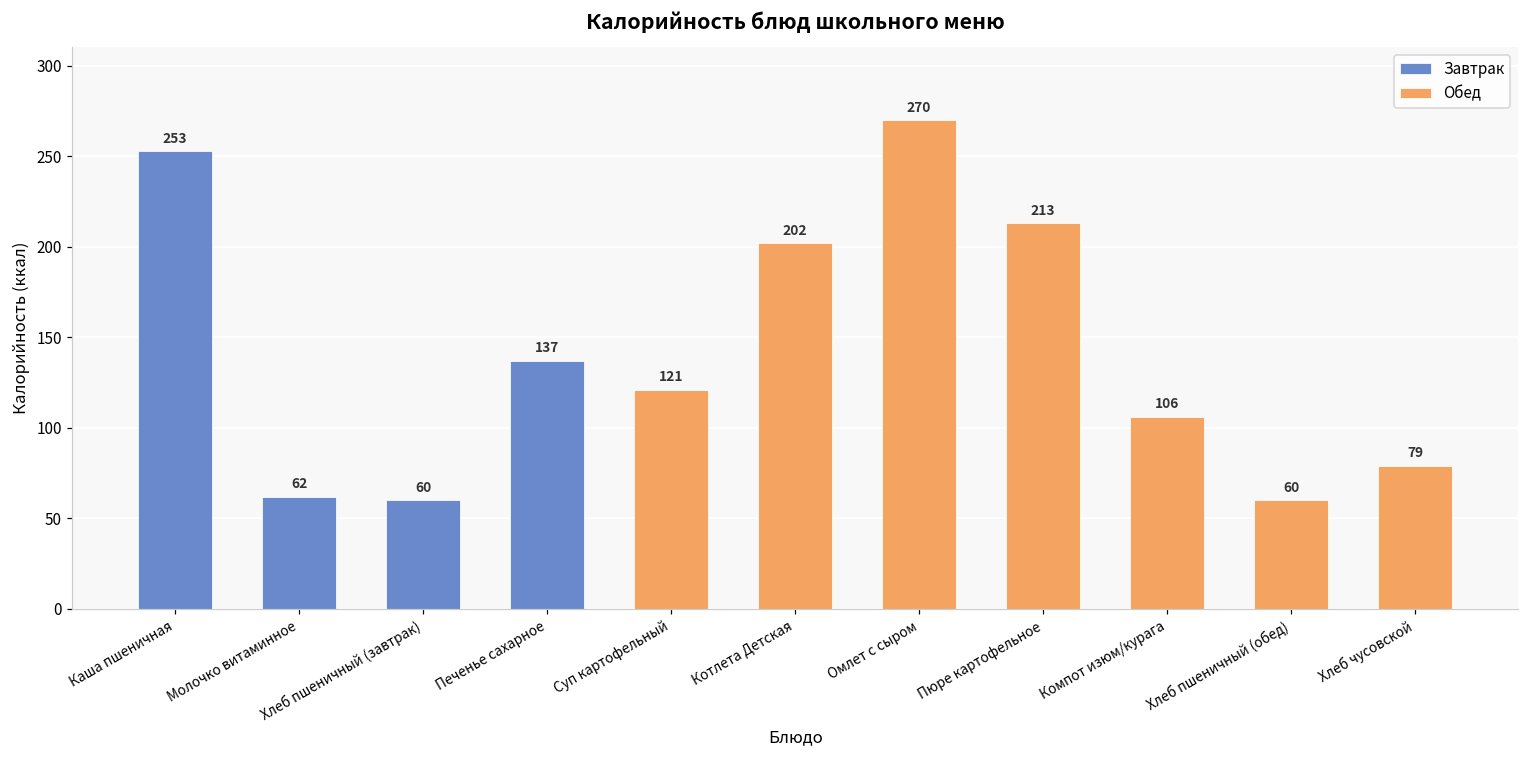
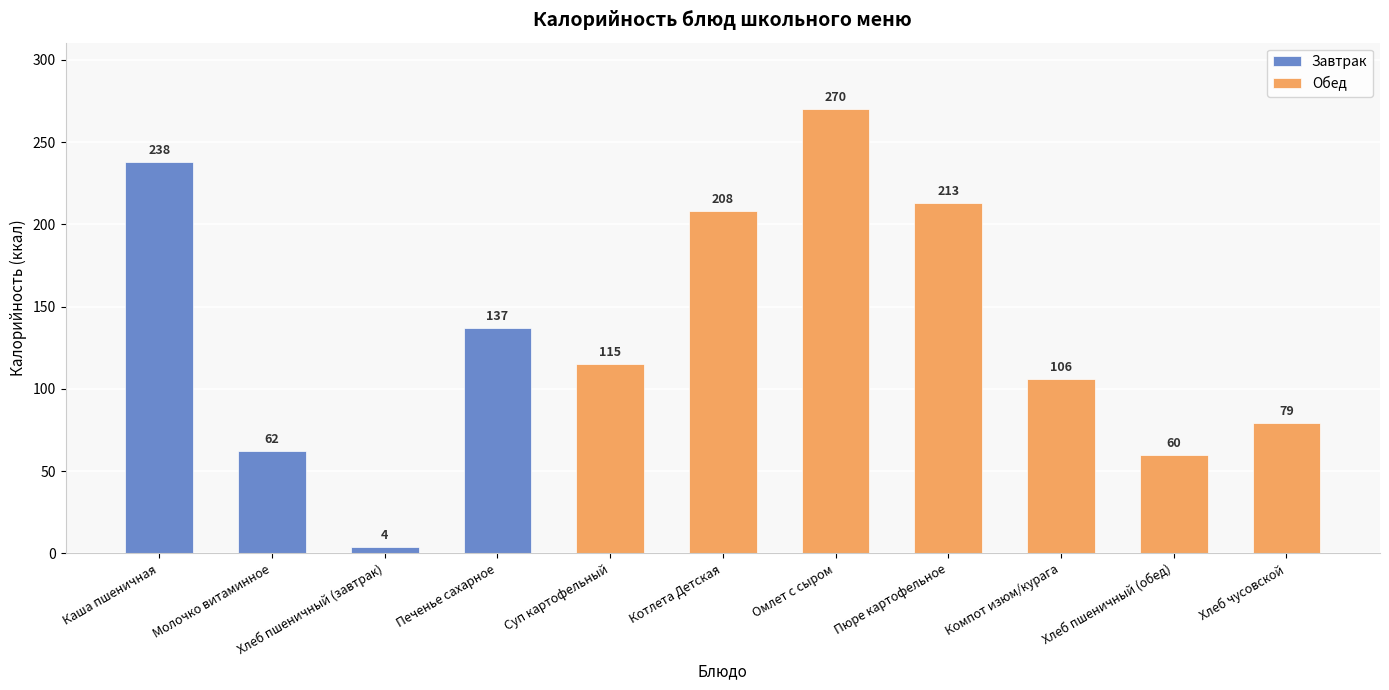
  {
    "Завтрак": {
-     "Каша пшеничная": 253,
+     "Каша пшеничная": 238,
      "Молочко витаминное": 62,
-     "Хлеб пшеничный (завтрак)": 60,
+     "Хлеб пшеничный (завтрак)": 4,
      "Печенье сахарное": 137
    },
    "Обед": {
-     "Суп картофельный": 121,
-     "Котлета Детская": 202,
+     "Суп картофельный": 115,
+     "Котлета Детская": 208,
      "Омлет с сыром": 270,
      "Пюре картофельное": 213,
      "Компот изюм/курага": 106,
      "Хлеб пшеничный (обед)": 60,
      "Хлеб чусовской": 79
    }
  }
